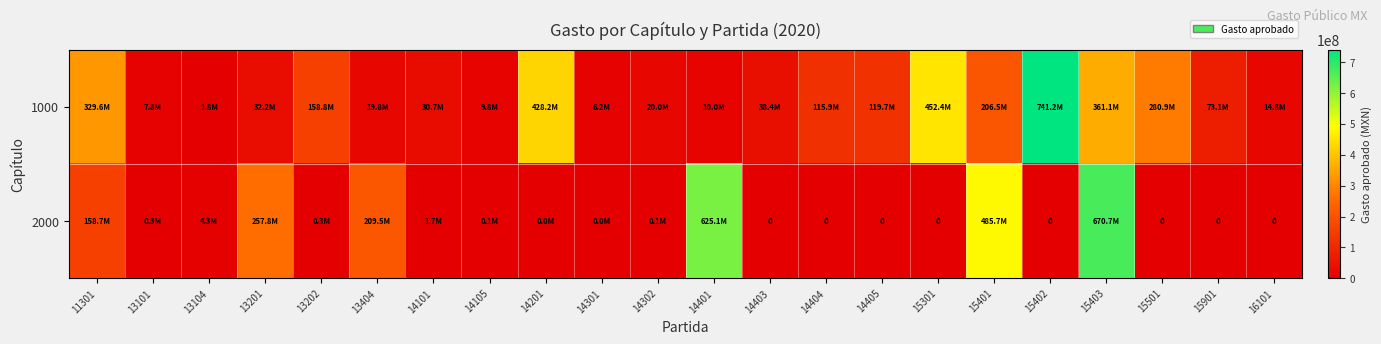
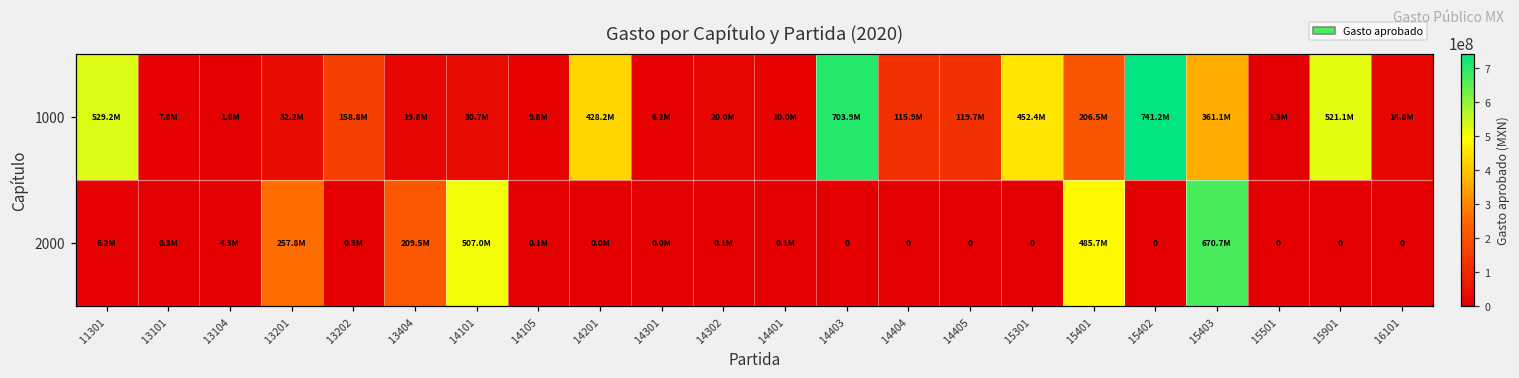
  {
    "1000": {
-     "11301": "329.6M",
+     "11301": "529.2M",
      "13101": "7.8M",
      "13104": "1.8M",
      "13201": "32.2M",
      "13202": "158.8M",
      "13404": "19.8M",
      "14101": "30.7M",
      "14105": "9.8M",
      "14201": "428.2M",
      "14301": "6.2M",
      "14302": "20.0M",
      "14401": "10.0M",
-     "14403": "38.4M",
+     "14403": "703.9M",
      "14404": "115.9M",
      "14405": "119.7M",
      "15301": "452.4M",
      "15401": "206.5M",
      "15402": "741.2M",
      "15403": "361.1M",
-     "15501": "280.9M",
-     "15901": "73.1M",
+     "15501": "1.3M",
+     "15901": "521.1M",
      "16101": "14.8M"
    },
    "2000": {
-     "11301": "158.7M",
+     "11301": "6.2M",
      "13101": "0.3M",
      "13104": "4.3M",
      "13201": "257.8M",
      "13202": "0.3M",
      "13404": "209.5M",
-     "14101": "1.7M",
+     "14101": "507.0M",
      "14105": "0.1M",
      "14201": "0.0M",
      "14301": "0.0M",
      "14302": "0.1M",
-     "14401": "625.1M",
+     "14401": "0.1M",
      "14403": "0",
      "14404": "0",
      "14405": "0",
      "15301": "0",
      "15401": "485.7M",
      "15402": "0",
      "15403": "670.7M",
      "15501": "0",
      "15901": "0",
      "16101": "0"
    }
  }
